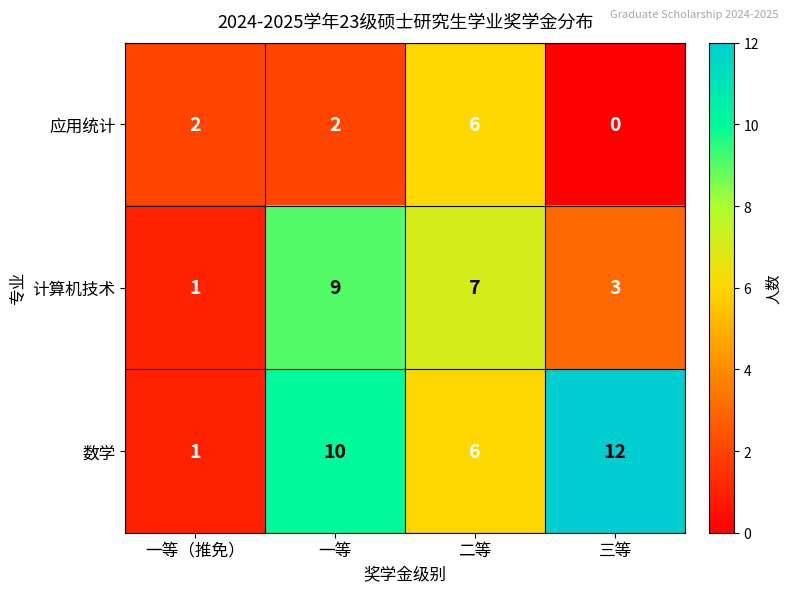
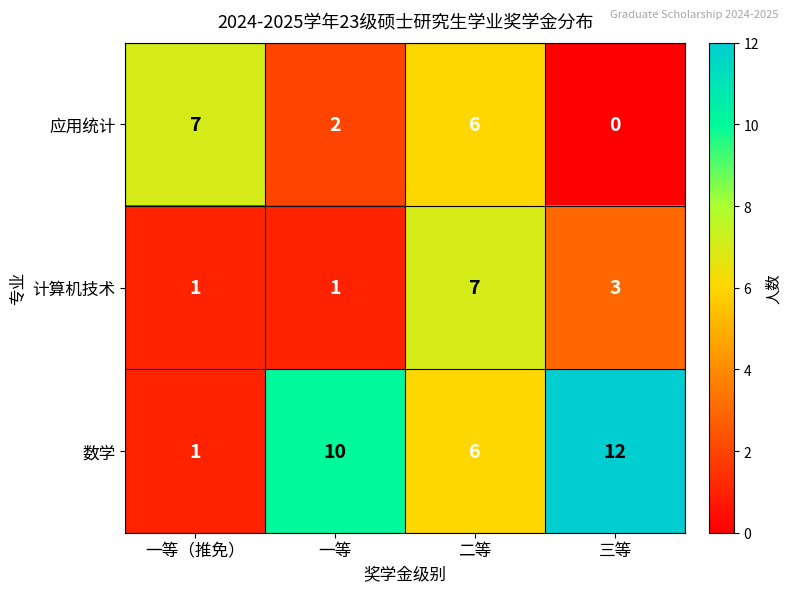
  {
    "应用统计": {
-     "一等（推免）": 2,
+     "一等（推免）": 7,
      "一等": 2,
      "二等": 6,
      "三等": 0
    },
    "计算机技术": {
      "一等（推免）": 1,
-     "一等": 9,
+     "一等": 1,
      "二等": 7,
      "三等": 3
    },
    "数学": {
      "一等（推免）": 1,
      "一等": 10,
      "二等": 6,
      "三等": 12
    }
  }
